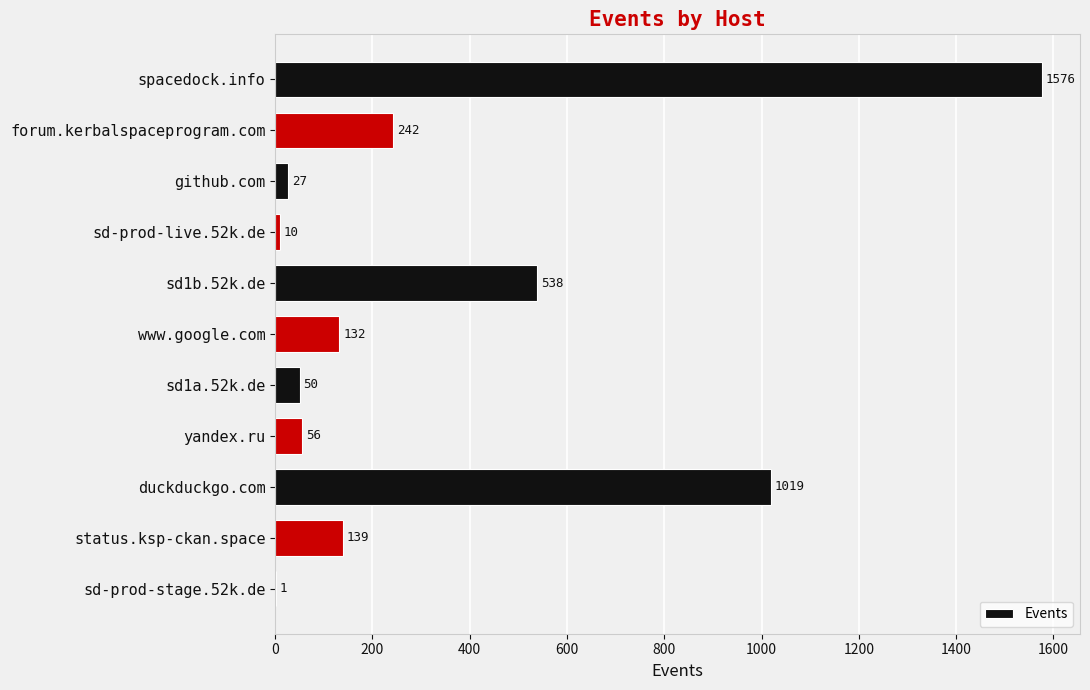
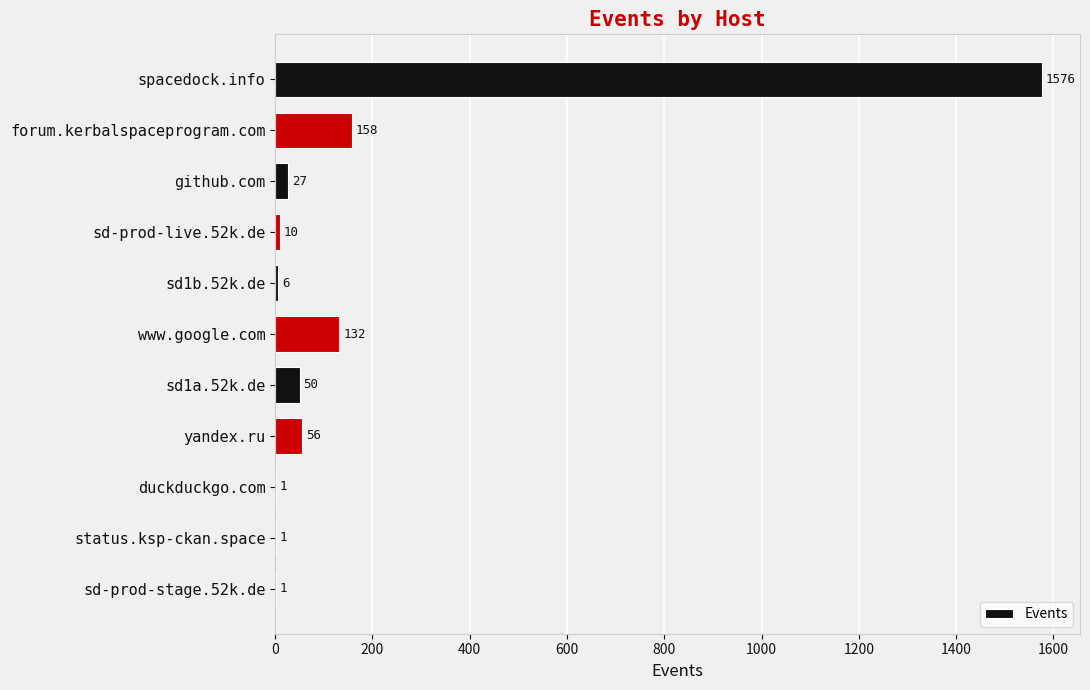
  {
    "spacedock.info": 1576,
-   "forum.kerbalspaceprogram.com": 242,
+   "forum.kerbalspaceprogram.com": 158,
    "github.com": 27,
    "sd-prod-live.52k.de": 10,
-   "sd1b.52k.de": 538,
+   "sd1b.52k.de": 6,
    "www.google.com": 132,
    "sd1a.52k.de": 50,
    "yandex.ru": 56,
-   "duckduckgo.com": 1019,
-   "status.ksp-ckan.space": 139,
+   "duckduckgo.com": 1,
+   "status.ksp-ckan.space": 1,
    "sd-prod-stage.52k.de": 1
  }
